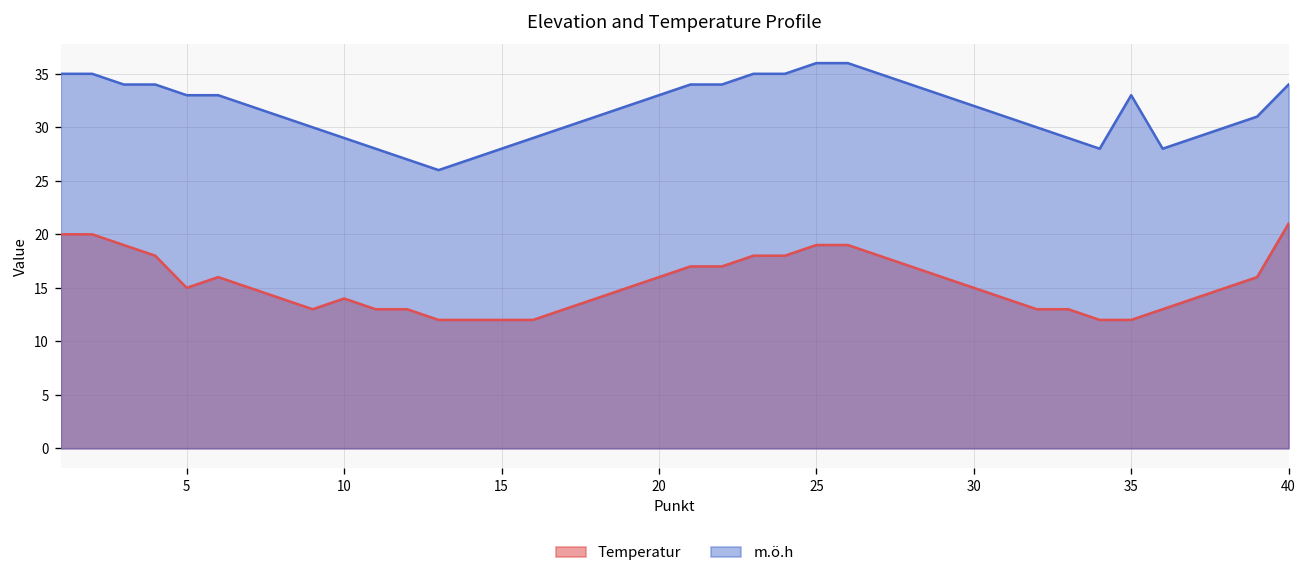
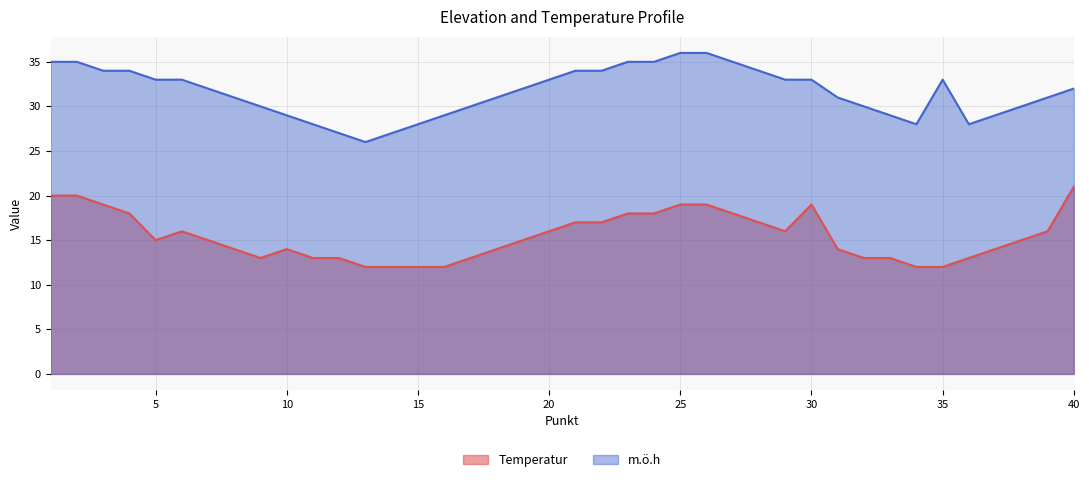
  {
    "Temperatur": {
      "5": 15,
      "10": 14,
      "15": 12,
      "20": 16,
      "25": 19,
-     "30": 15,
+     "30": 19,
      "35": 12,
      "40": 21
    },
    "m.ö.h": {
      "5": 33,
      "10": 29,
      "15": 28,
      "20": 33,
      "25": 36,
-     "30": 32,
+     "30": 33,
      "35": 33,
-     "40": 34
+     "40": 32
    }
  }
